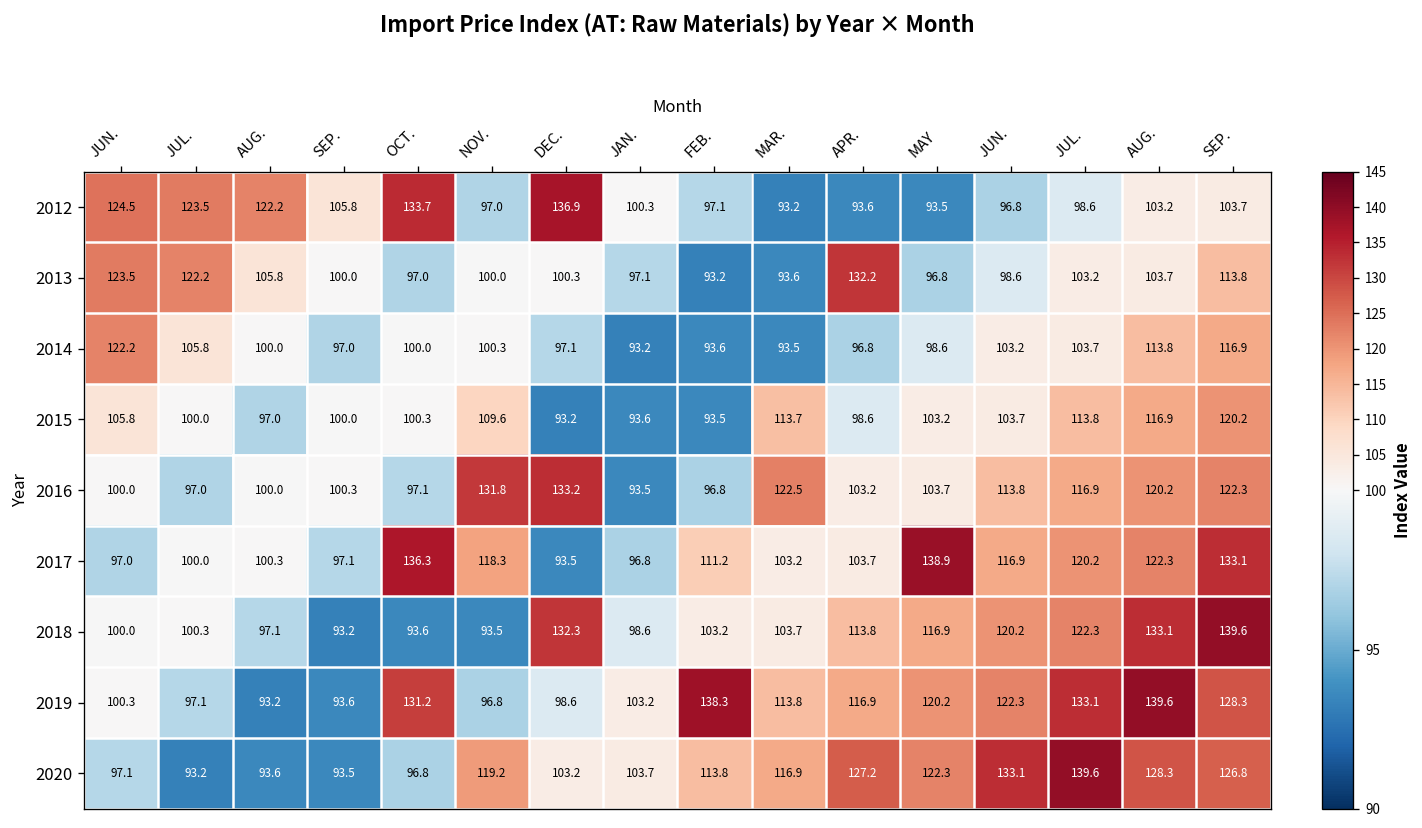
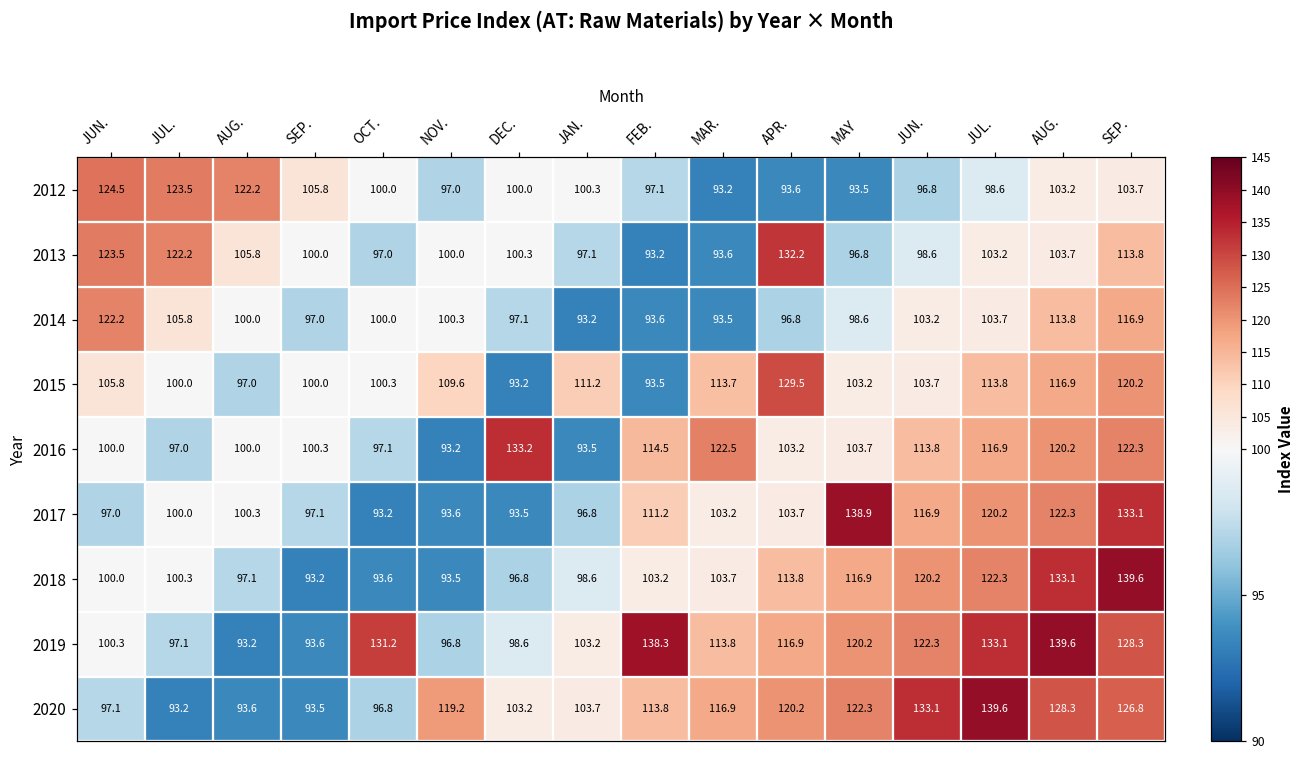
  {
    "2012": {
-     "OCT.": 133.7,
+     "OCT.": 100.0,
      "NOV.": 97.0,
-     "DEC.": 136.9,
+     "DEC.": 100.0,
      "JAN.": 100.3,
      "FEB.": 97.1,
      "MAR.": 93.2,
      "APR.": 93.6,
      "MAY": 93.5
    },
    "2013": {
      "OCT.": 97.0,
      "NOV.": 100.0,
      "DEC.": 100.3,
      "JAN.": 97.1,
      "FEB.": 93.2,
      "MAR.": 93.6,
      "APR.": 132.2,
      "MAY": 96.8
    },
    "2014": {
      "OCT.": 100.0,
      "NOV.": 100.3,
      "DEC.": 97.1,
      "JAN.": 93.2,
      "FEB.": 93.6,
      "MAR.": 93.5,
      "APR.": 96.8,
      "MAY": 98.6
    },
    "2015": {
      "OCT.": 100.3,
      "NOV.": 109.6,
      "DEC.": 93.2,
-     "JAN.": 93.6,
+     "JAN.": 111.2,
      "FEB.": 93.5,
      "MAR.": 113.7,
-     "APR.": 98.6,
+     "APR.": 129.5,
      "MAY": 103.2
    },
    "2016": {
      "OCT.": 97.1,
-     "NOV.": 131.8,
+     "NOV.": 93.2,
      "DEC.": 133.2,
      "JAN.": 93.5,
-     "FEB.": 96.8,
+     "FEB.": 114.5,
      "MAR.": 122.5,
      "APR.": 103.2,
      "MAY": 103.7
    },
    "2017": {
-     "OCT.": 136.3,
-     "NOV.": 118.3,
+     "OCT.": 93.2,
+     "NOV.": 93.6,
      "DEC.": 93.5,
      "JAN.": 96.8,
      "FEB.": 111.2,
      "MAR.": 103.2,
      "APR.": 103.7,
      "MAY": 138.9
    },
    "2018": {
      "OCT.": 93.6,
      "NOV.": 93.5,
-     "DEC.": 132.3,
+     "DEC.": 96.8,
      "JAN.": 98.6,
      "FEB.": 103.2,
      "MAR.": 103.7,
      "APR.": 113.8,
      "MAY": 116.9
    },
    "2019": {
      "OCT.": 131.2,
      "NOV.": 96.8,
      "DEC.": 98.6,
      "JAN.": 103.2,
      "FEB.": 138.3,
      "MAR.": 113.8,
      "APR.": 116.9,
      "MAY": 120.2
    },
    "2020": {
      "OCT.": 96.8,
      "NOV.": 119.2,
      "DEC.": 103.2,
      "JAN.": 103.7,
      "FEB.": 113.8,
      "MAR.": 116.9,
-     "APR.": 127.2,
+     "APR.": 120.2,
      "MAY": 122.3
    }
  }
